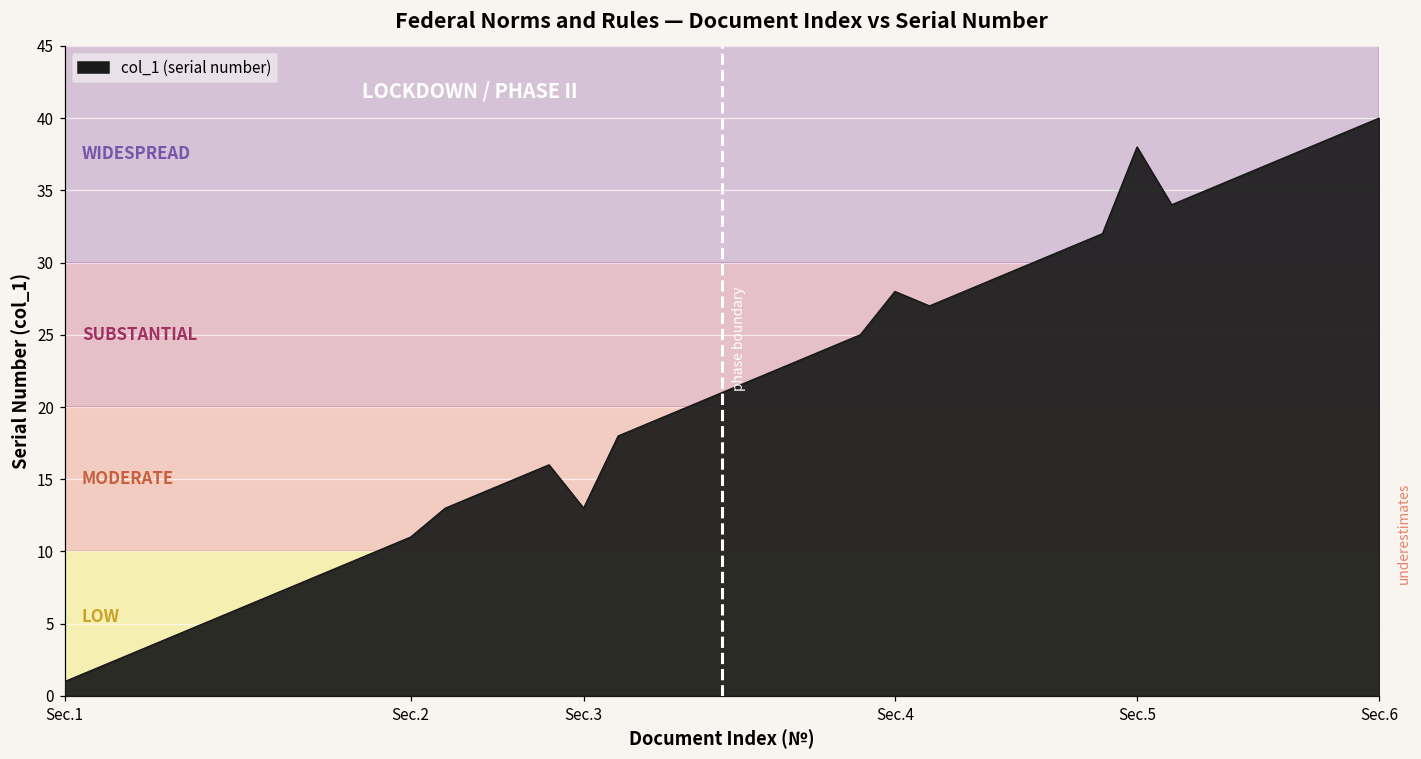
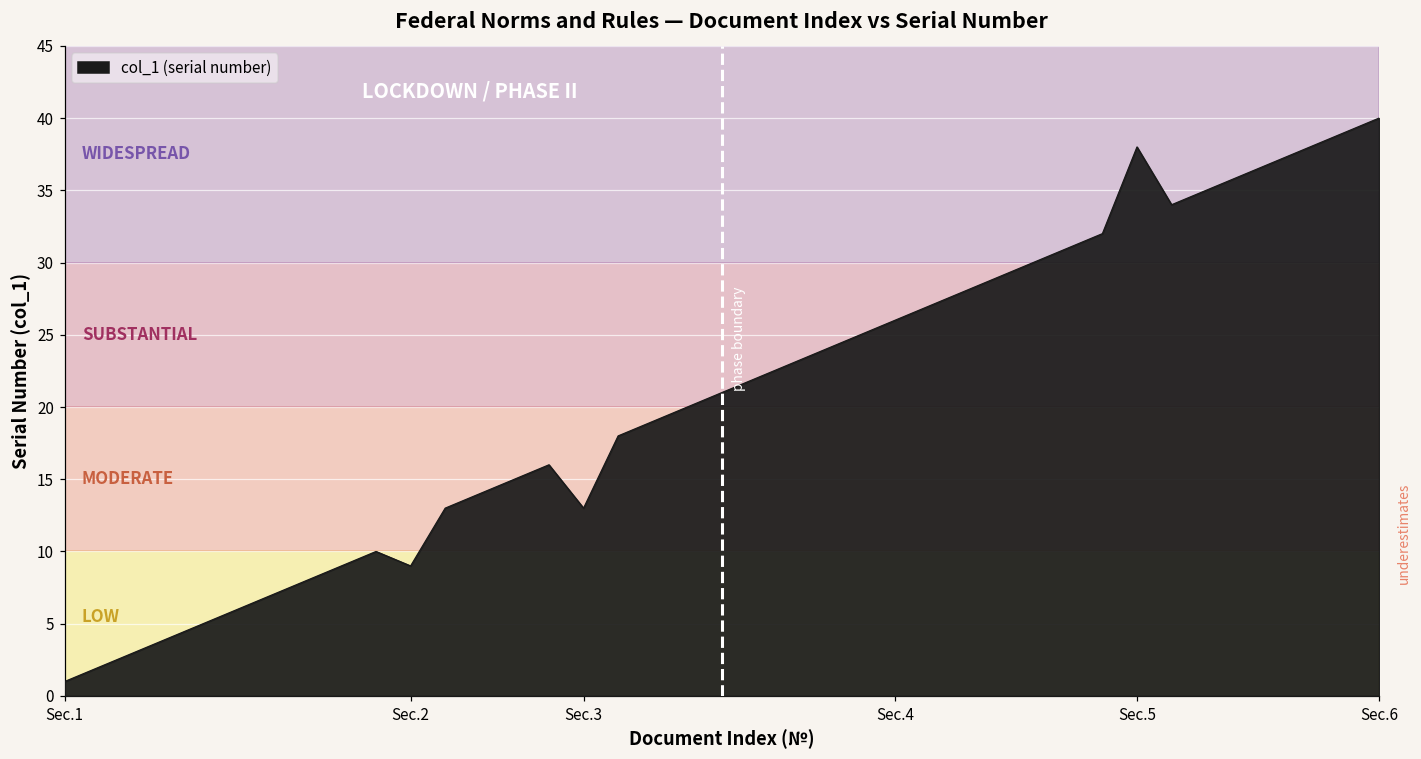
  {
    "Sec.1": 1,
-   "Sec.2": 11,
+   "Sec.2": 9,
    "Sec.3": 13,
-   "Sec.4": 28,
+   "Sec.4": 26,
    "Sec.5": 38,
    "Sec.6": 40
  }
